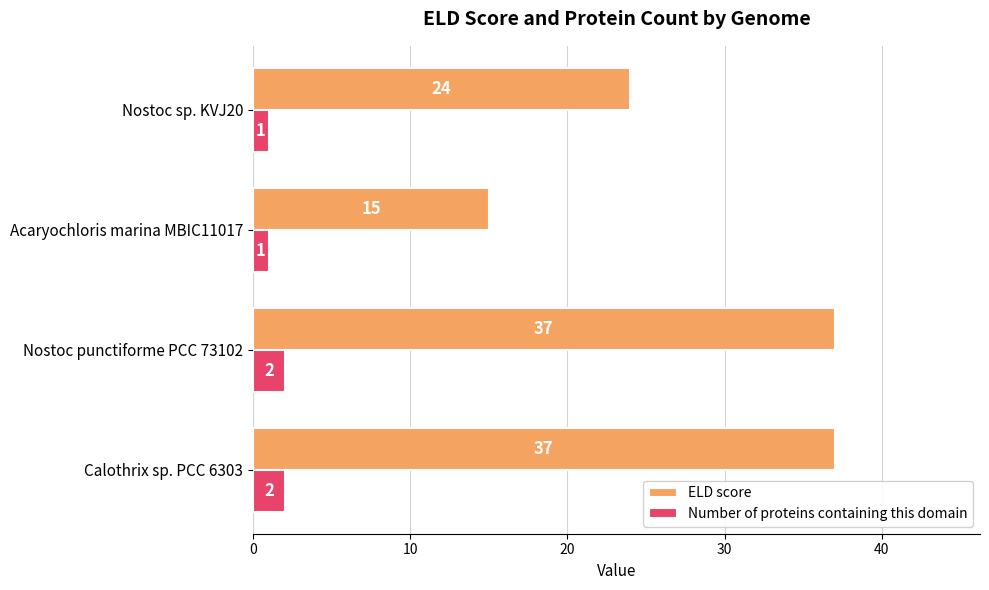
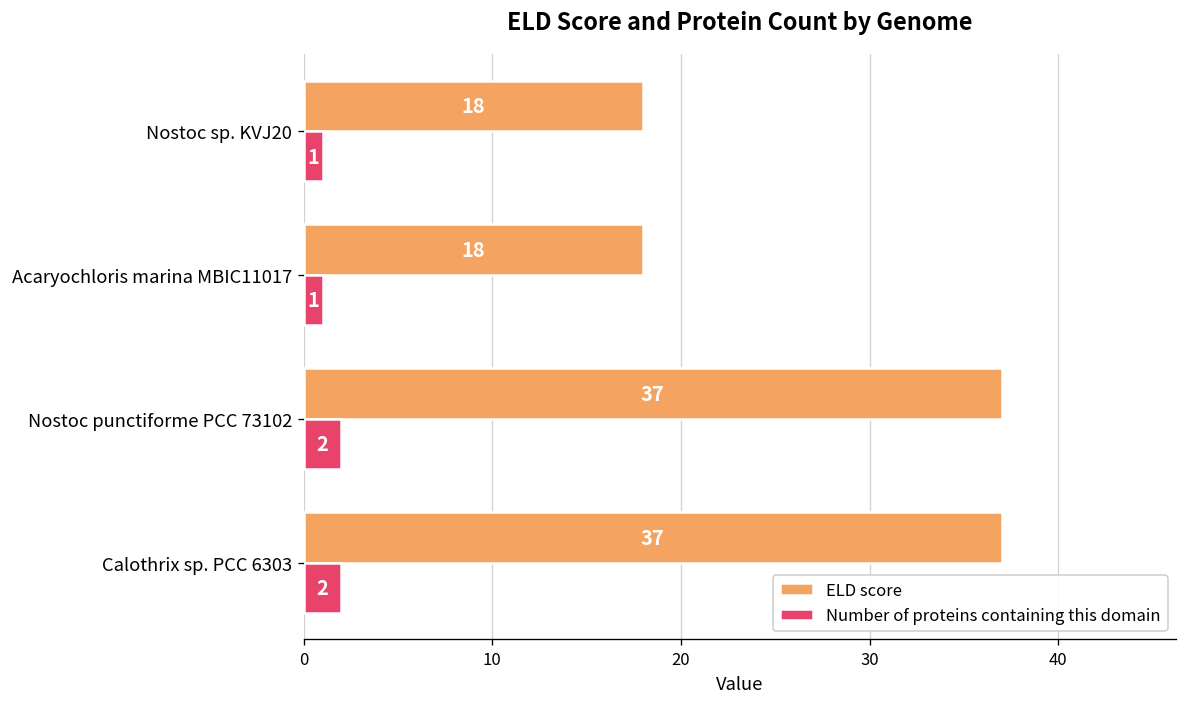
  {
    "ELD score": {
-     "Nostoc sp. KVJ20": 24,
-     "Acaryochloris marina MBIC11017": 15,
+     "Nostoc sp. KVJ20": 18,
+     "Acaryochloris marina MBIC11017": 18,
      "Nostoc punctiforme PCC 73102": 37,
      "Calothrix sp. PCC 6303": 37
    },
    "Number of proteins containing this domain": {
      "Nostoc sp. KVJ20": 1,
      "Acaryochloris marina MBIC11017": 1,
      "Nostoc punctiforme PCC 73102": 2,
      "Calothrix sp. PCC 6303": 2
    }
  }
